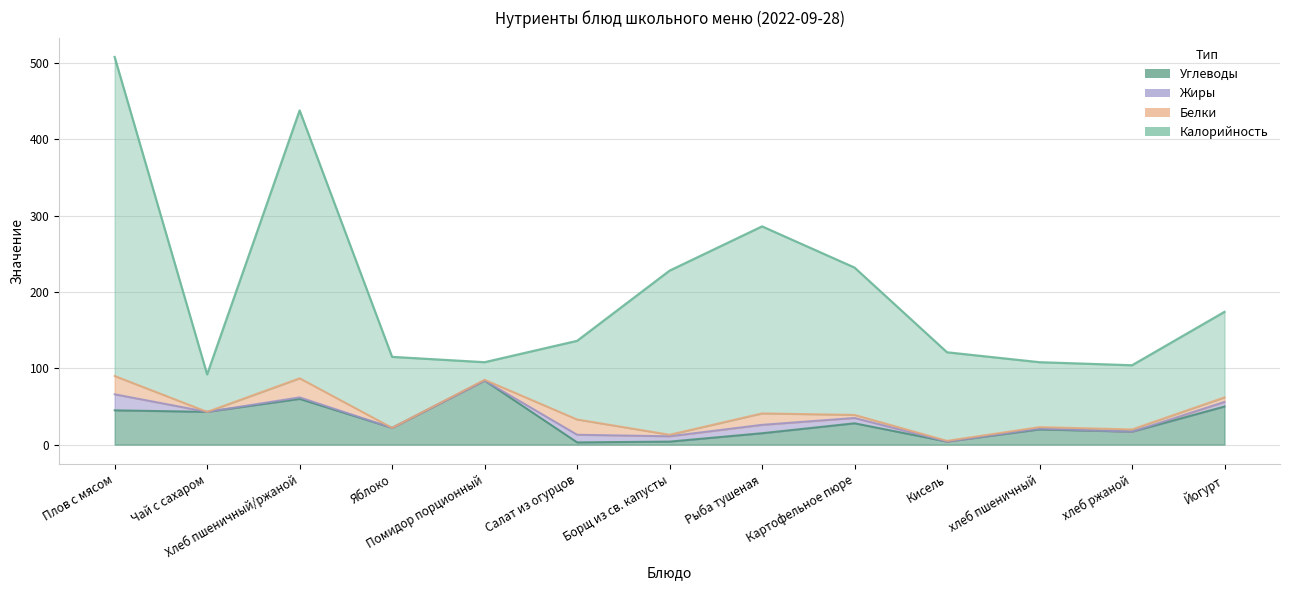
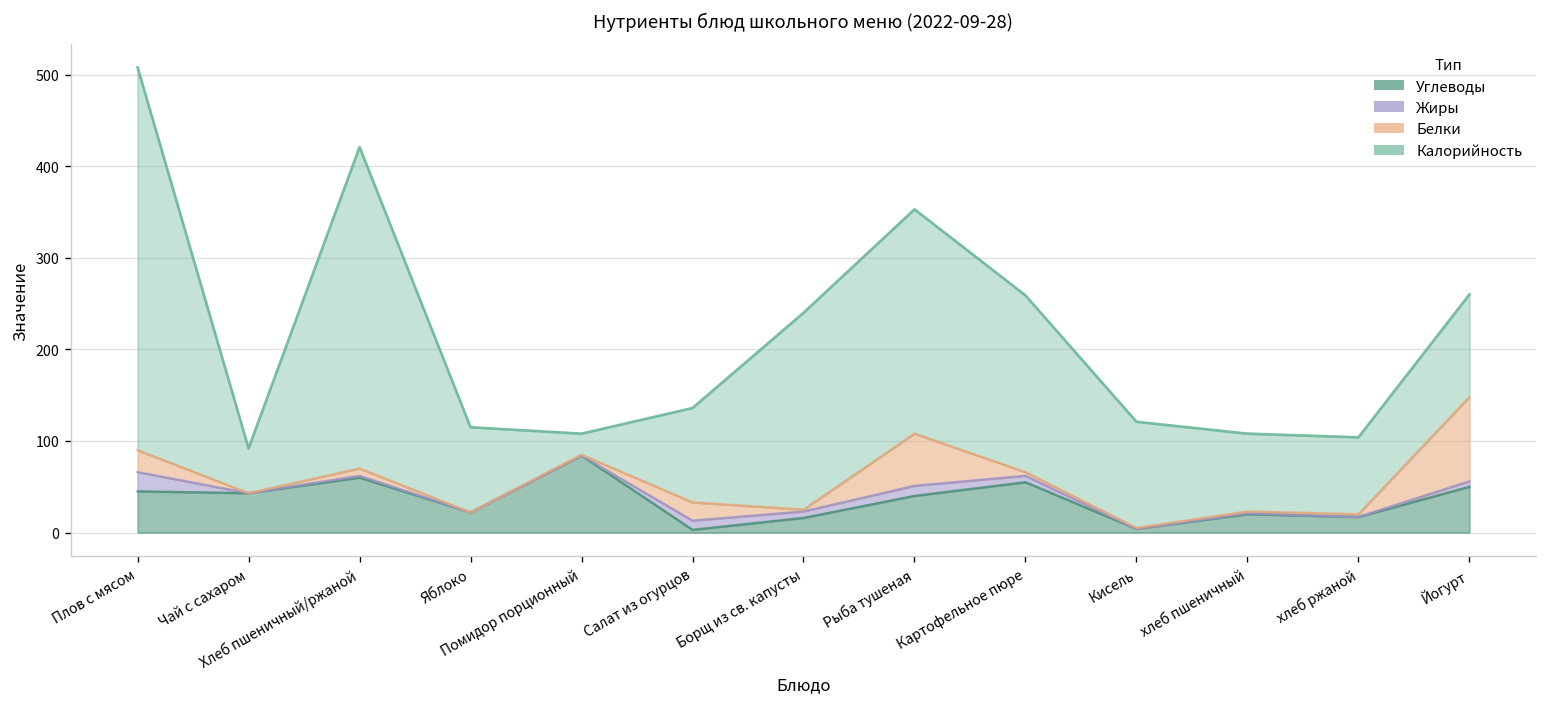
  {
    "Углеводы": {
      "Плов с мясом": 50,
      "Салат из огурцов": 0,
-     "Борщ из св. капусты": 0,
-     "Рыба тушеная": 20,
-     "Картофельное пюре": 30,
+     "Борщ из св. капусты": 20,
+     "Рыба тушеная": 40,
+     "Картофельное пюре": 60,
      "Йогурт": 50
    },
    "Белки": {
      "Плов с мясом": 20,
-     "Хлеб пшеничный/ржаной": 30,
+     "Хлеб пшеничный/ржаной": 10,
      "Салат из огурцов": 20,
-     "Рыба тушеная": 20,
+     "Рыба тушеная": 60,
      "Картофельное пюре": 0,
-     "Йогурт": 10
+     "Йогурт": 90
    }
  }
